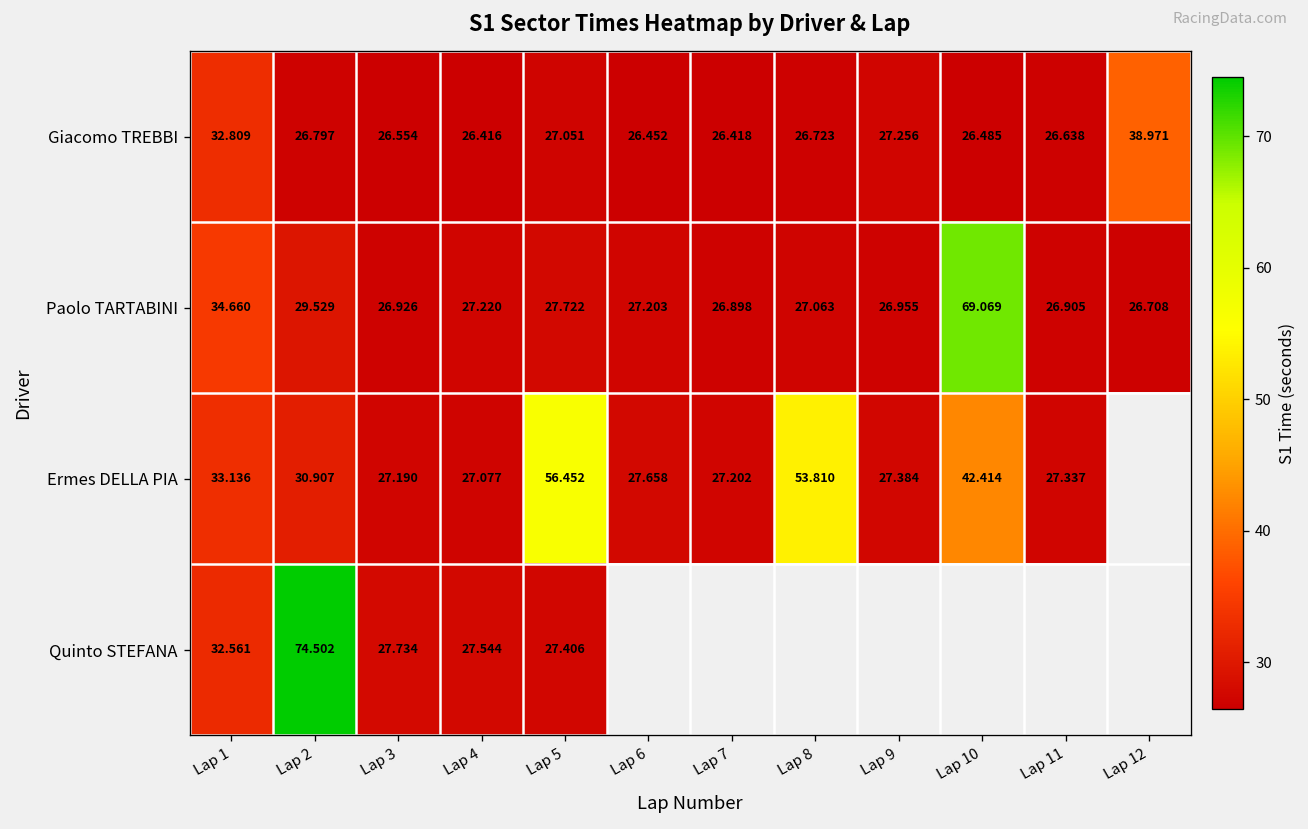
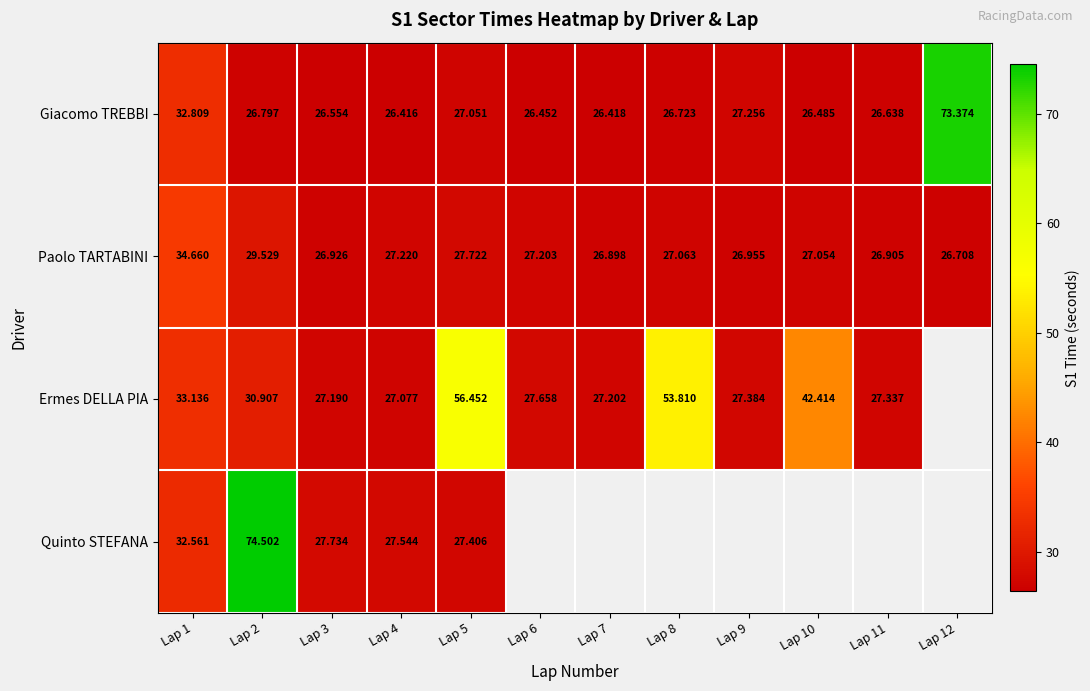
  {
    "Giacomo TREBBI": {
      "Lap 1": 32.809,
      "Lap 2": 26.797,
      "Lap 3": 26.554,
      "Lap 4": 26.416,
      "Lap 5": 27.051,
      "Lap 6": 26.452,
      "Lap 7": 26.418,
      "Lap 8": 26.723,
      "Lap 9": 27.256,
      "Lap 10": 26.485,
      "Lap 11": 26.638,
-     "Lap 12": 38.971
+     "Lap 12": 73.374
    },
    "Paolo TARTABINI": {
      "Lap 1": 34.660,
      "Lap 2": 29.529,
      "Lap 3": 26.926,
      "Lap 4": 27.220,
      "Lap 5": 27.722,
      "Lap 6": 27.203,
      "Lap 7": 26.898,
      "Lap 8": 27.063,
      "Lap 9": 26.955,
-     "Lap 10": 69.069,
+     "Lap 10": 27.054,
      "Lap 11": 26.905,
      "Lap 12": 26.708
    },
    "Ermes DELLA PIA": {
      "Lap 1": 33.136,
      "Lap 2": 30.907,
      "Lap 3": 27.190,
      "Lap 4": 27.077,
      "Lap 5": 56.452,
      "Lap 6": 27.658,
      "Lap 7": 27.202,
      "Lap 8": 53.810,
      "Lap 9": 27.384,
      "Lap 10": 42.414,
      "Lap 11": 27.337
    },
    "Quinto STEFANA": {
      "Lap 1": 32.561,
      "Lap 2": 74.502,
      "Lap 3": 27.734,
      "Lap 4": 27.544,
      "Lap 5": 27.406
    }
  }
